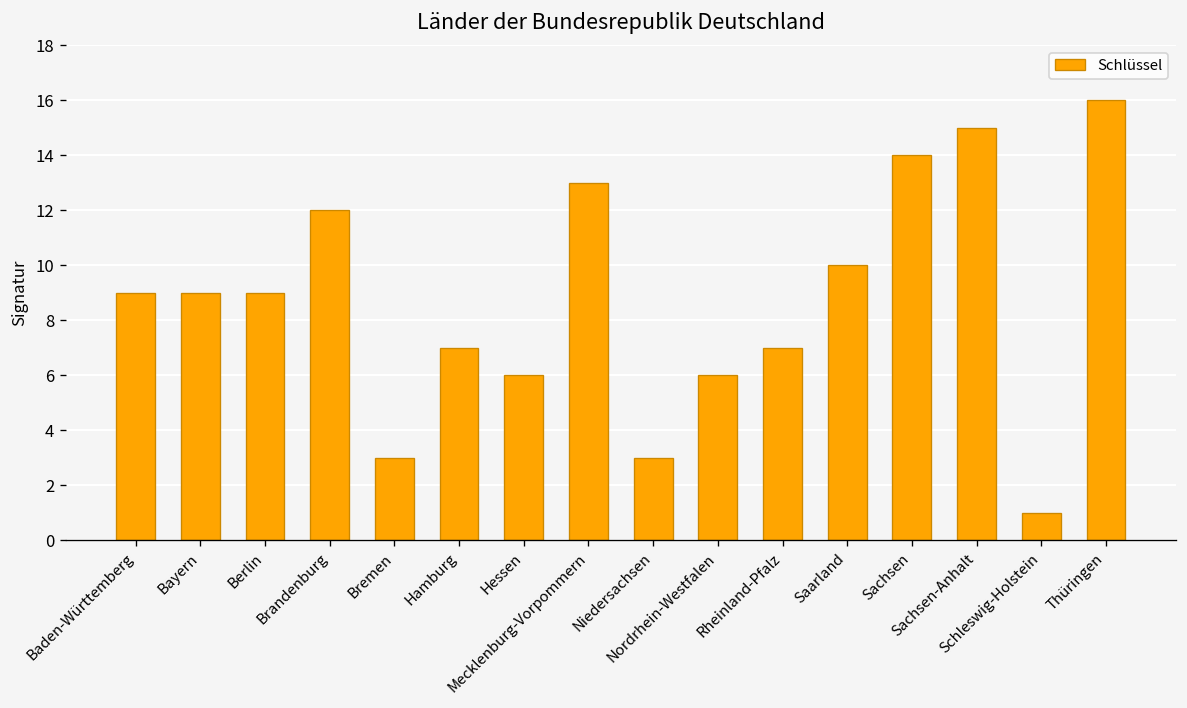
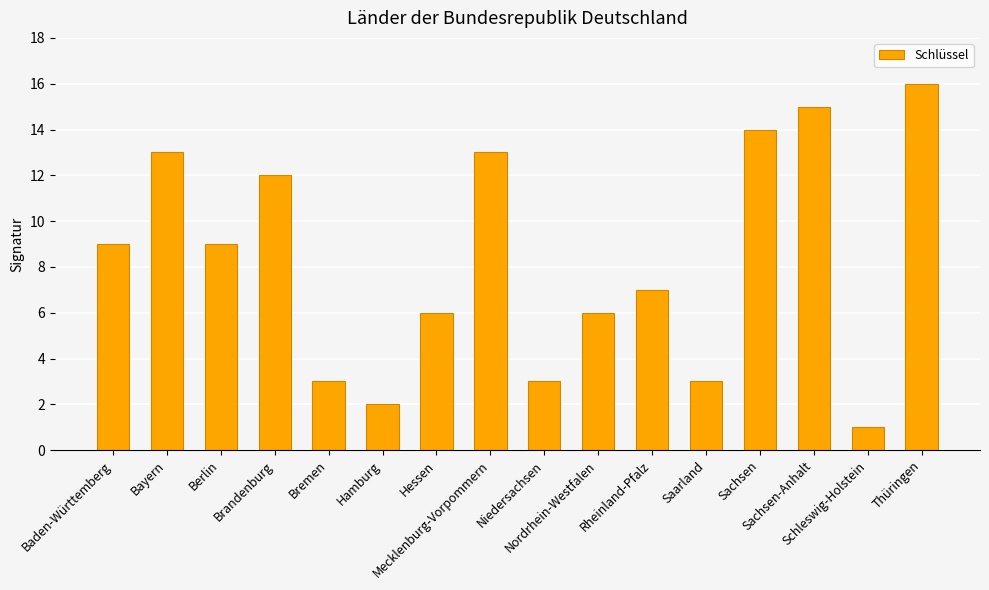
  {
    "Baden-Württemberg": 9,
-   "Bayern": 9,
+   "Bayern": 13,
    "Berlin": 9,
    "Brandenburg": 12,
    "Bremen": 3,
-   "Hamburg": 7,
+   "Hamburg": 2,
    "Hessen": 6,
    "Mecklenburg-Vorpommern": 13,
    "Niedersachsen": 3,
    "Nordrhein-Westfalen": 6,
    "Rheinland-Pfalz": 7,
-   "Saarland": 10,
+   "Saarland": 3,
    "Sachsen": 14,
    "Sachsen-Anhalt": 15,
    "Schleswig-Holstein": 1,
    "Thüringen": 16
  }
